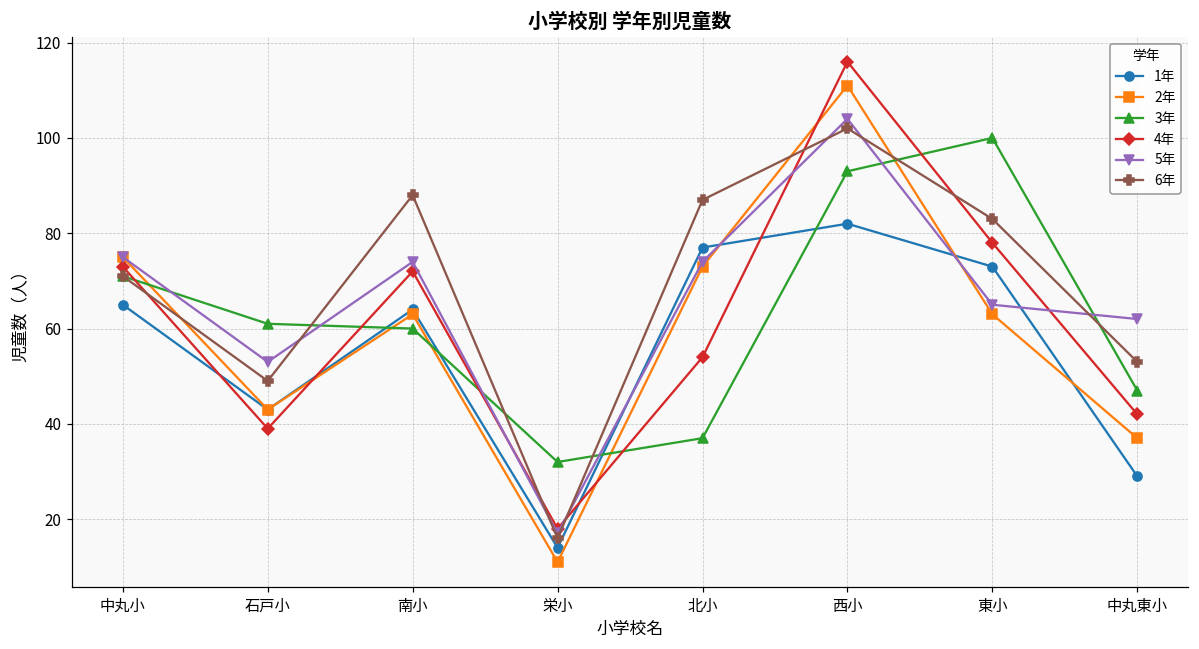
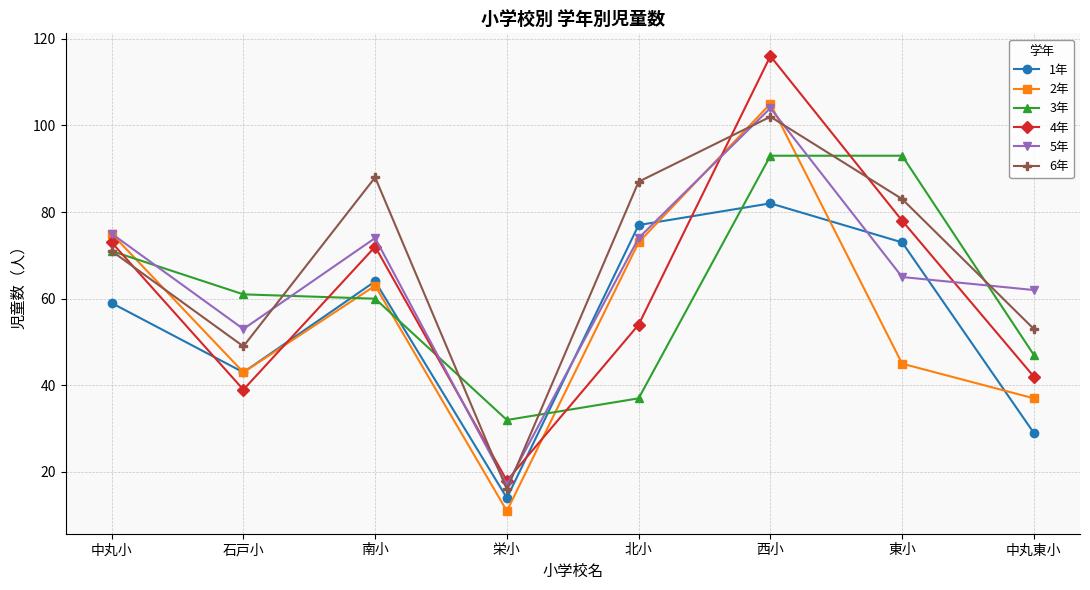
  {
    "1年": {
-     "中丸小": 65,
+     "中丸小": 59,
      "南小": 64,
      "栄小": 14,
      "北小": 77,
      "西小": 82,
      "東小": 73,
      "中丸東小": 29
    },
    "2年": {
      "南小": 63,
      "栄小": 11,
      "北小": 73,
-     "西小": 111,
-     "東小": 63,
+     "西小": 105,
+     "東小": 45,
      "中丸東小": 37
    },
    "3年": {
      "石戸小": 61,
      "南小": 60,
      "栄小": 32,
      "北小": 37,
      "西小": 93,
-     "東小": 100,
+     "東小": 93,
      "中丸東小": 47
    },
    "4年": {
      "中丸小": 73,
      "石戸小": 39,
      "南小": 72,
      "栄小": 18,
      "北小": 54,
      "西小": 116,
      "東小": 78,
      "中丸東小": 42
    },
    "5年": {
      "石戸小": 53,
      "南小": 74,
      "栄小": 17,
      "北小": 74,
      "西小": 104,
      "東小": 65,
      "中丸東小": 62
    },
    "6年": {
      "石戸小": 49,
      "南小": 88,
      "栄小": 16,
      "北小": 87,
      "西小": 102,
      "東小": 83,
      "中丸東小": 53
    }
  }
